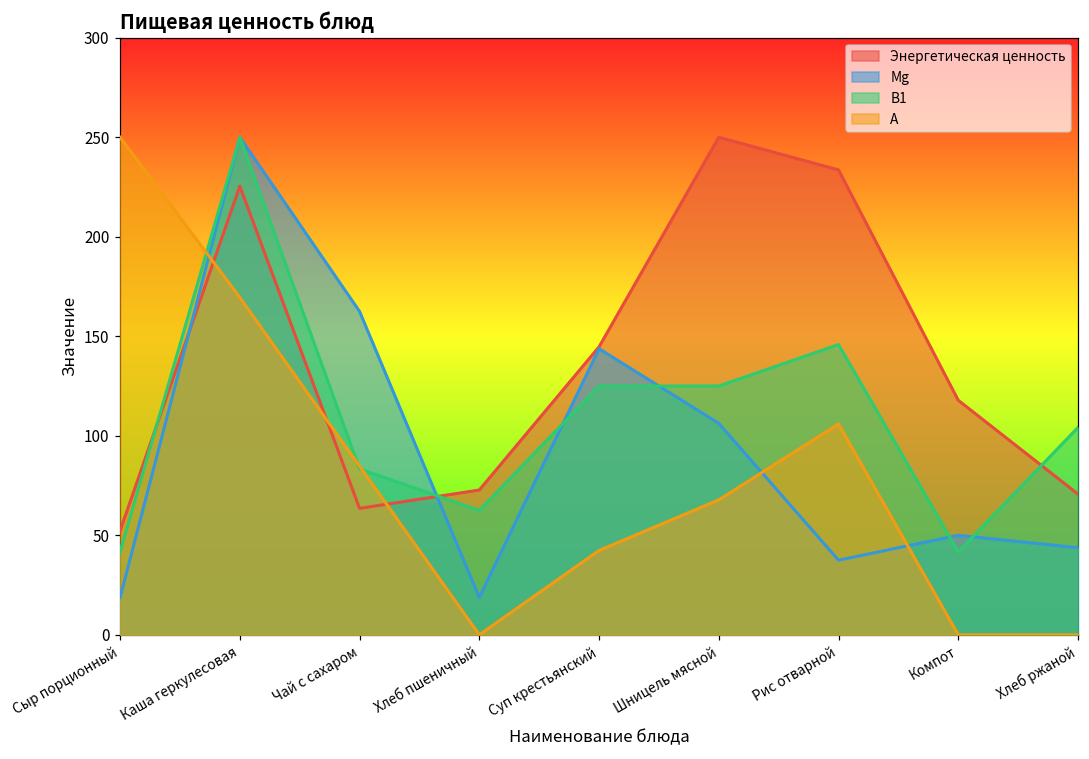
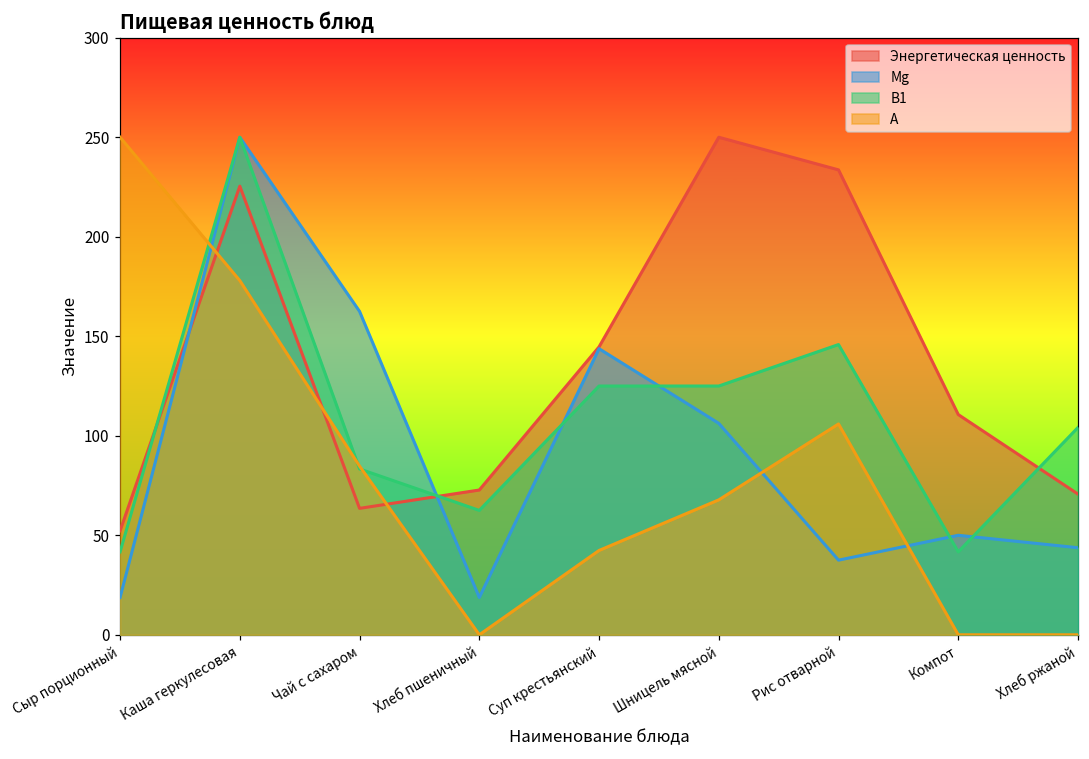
  {
    "Энергетическая ценность": {
      "Сыр порционный": 52,
      "Каша геркулесовая": 225,
      "Чай с сахаром": 64,
      "Хлеб пшеничный": 73,
      "Шницель мясной": 250,
      "Рис отварной": 234,
-     "Компот": 118,
+     "Компот": 111,
      "Хлеб ржаной": 71
    },
    "Mg": {
      "Сыр порционный": 19,
      "Чай с сахаром": 163,
      "Хлеб пшеничный": 19,
      "Шницель мясной": 106,
      "Рис отварной": 38,
      "Компот": 50,
      "Хлеб ржаной": 44
    },
    "В1": {
      "Сыр порционный": 42,
      "Хлеб пшеничный": 63,
      "Суп крестьянский": 125,
      "Шницель мясной": 125,
      "Рис отварной": 146,
      "Компот": 42,
      "Хлеб ржаной": 104
    },
    "А": {
      "Сыр порционный": 250,
-     "Каша геркулесовая": 169,
+     "Каша геркулесовая": 178,
      "Хлеб пшеничный": 0,
      "Суп крестьянский": 42,
      "Шницель мясной": 68,
      "Рис отварной": 106,
      "Компот": 0,
      "Хлеб ржаной": 0
    }
  }
